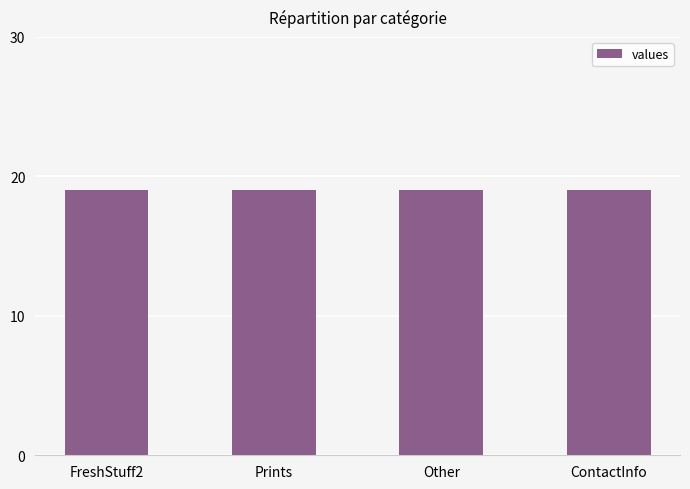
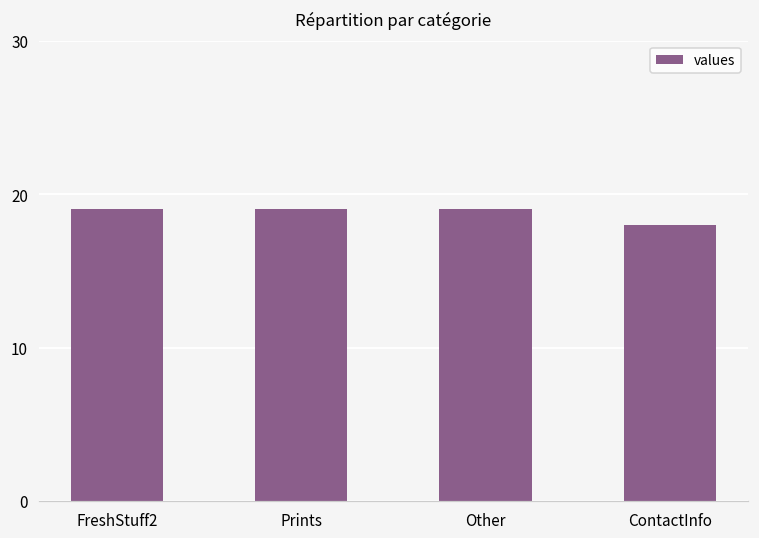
  {
    "FreshStuff2": 19,
    "Prints": 19,
    "Other": 19,
-   "ContactInfo": 19
+   "ContactInfo": 18
  }
